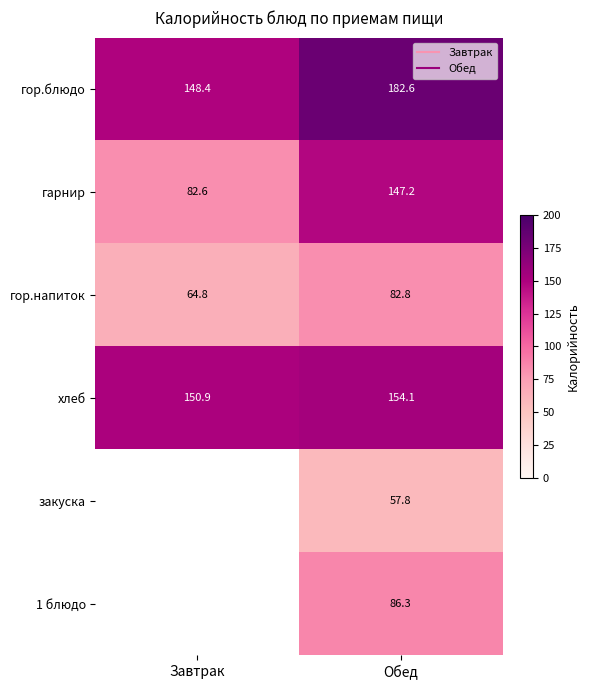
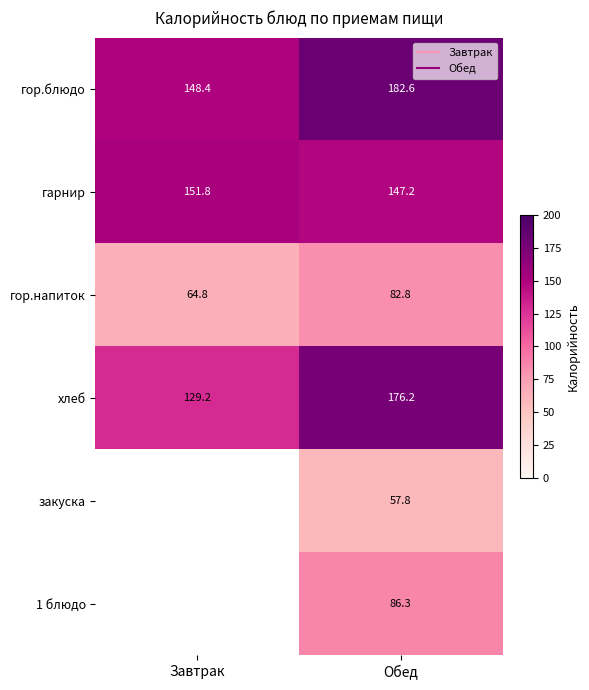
  {
    "гор.блюдо": {
      "Завтрак": 148.4,
      "Обед": 182.6
    },
    "гарнир": {
-     "Завтрак": 82.6,
+     "Завтрак": 151.8,
      "Обед": 147.2
    },
    "гор.напиток": {
      "Завтрак": 64.8,
      "Обед": 82.8
    },
    "хлеб": {
-     "Завтрак": 150.9,
-     "Обед": 154.1
+     "Завтрак": 129.2,
+     "Обед": 176.2
    },
    "закуска": {
      "Обед": 57.8
    },
    "1 блюдо": {
      "Обед": 86.3
    }
  }
